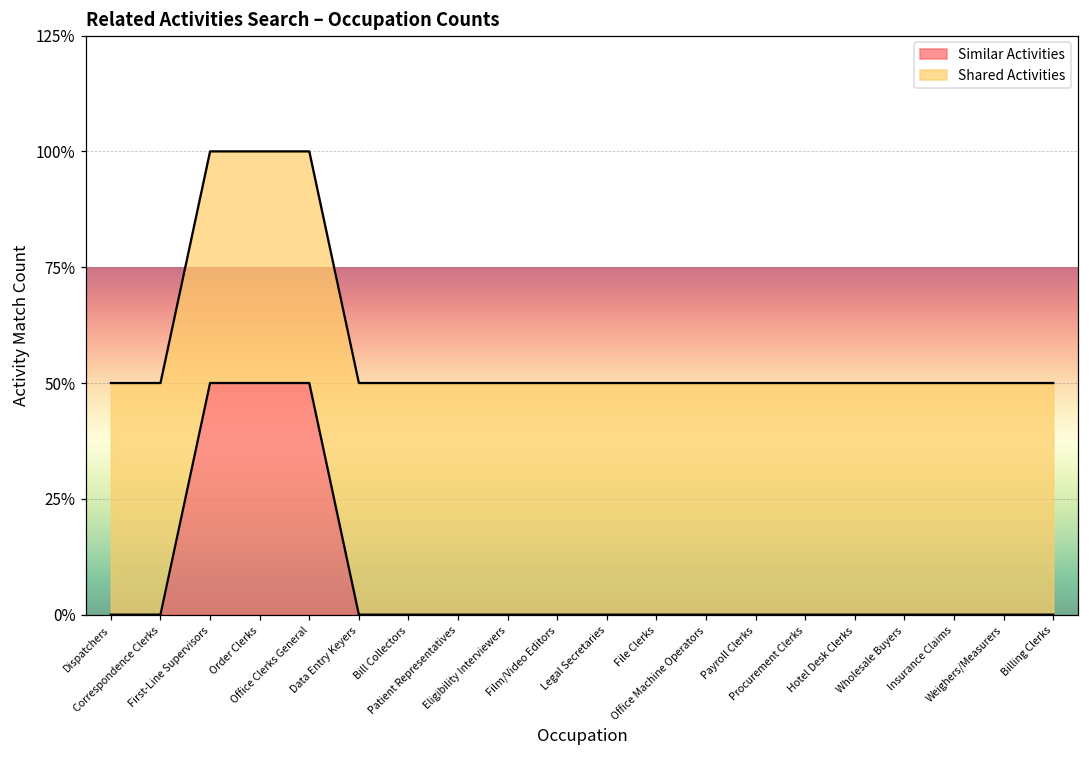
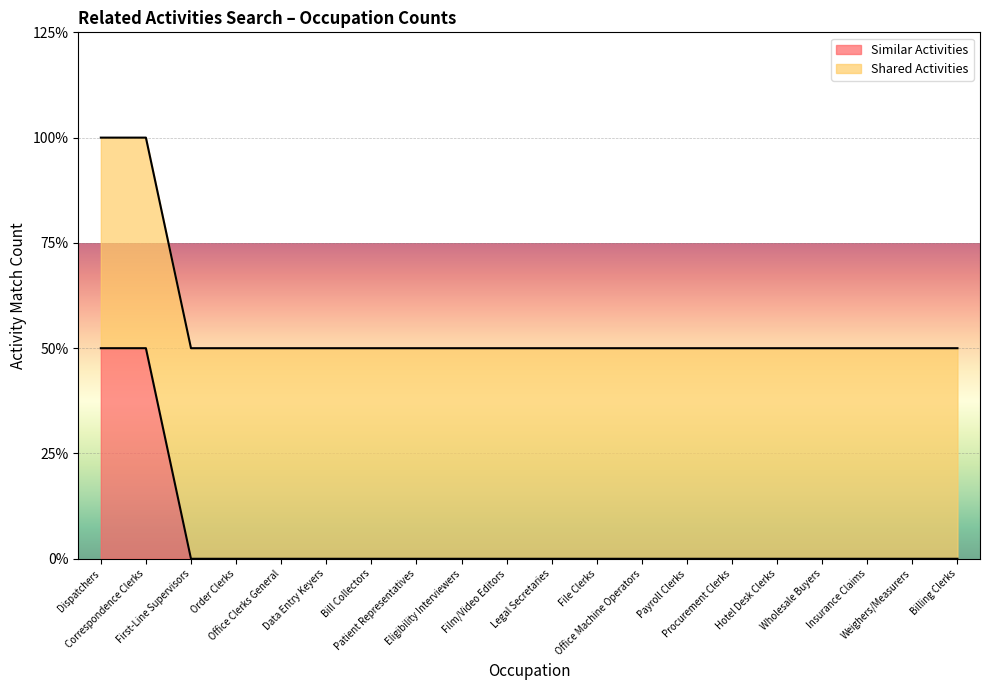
  {
    "Similar Activities": {
-     "Dispatchers": "0%",
-     "Correspondence Clerks": "0%",
-     "First-Line Supervisors": "50%",
-     "Order Clerks": "50%",
-     "Office Clerks General": "50%",
+     "Dispatchers": "50%",
+     "Correspondence Clerks": "50%",
+     "First-Line Supervisors": "0%",
+     "Order Clerks": "0%",
+     "Office Clerks General": "0%",
      "Data Entry Keyers": "0%",
      "Bill Collectors": "0%",
      "Patient Representatives": "0%",
      "Eligibility Interviewers": "0%",
      "Film/Video Editors": "0%",
      "Legal Secretaries": "0%",
      "File Clerks": "0%",
      "Office Machine Operators": "0%",
      "Payroll Clerks": "0%",
      "Procurement Clerks": "0%",
      "Hotel Desk Clerks": "0%",
      "Wholesale Buyers": "0%",
      "Insurance Claims": "0%",
      "Weighers/Measurers": "0%",
      "Billing Clerks": "0%"
    },
    "Shared Activities": {
      "Dispatchers": "50%",
      "Correspondence Clerks": "50%",
      "First-Line Supervisors": "50%",
      "Order Clerks": "50%",
      "Office Clerks General": "50%",
      "Data Entry Keyers": "50%",
      "Bill Collectors": "50%",
      "Patient Representatives": "50%",
      "Eligibility Interviewers": "50%",
      "Film/Video Editors": "50%",
      "Legal Secretaries": "50%",
      "File Clerks": "50%",
      "Office Machine Operators": "50%",
      "Payroll Clerks": "50%",
      "Procurement Clerks": "50%",
      "Hotel Desk Clerks": "50%",
      "Wholesale Buyers": "50%",
      "Insurance Claims": "50%",
      "Weighers/Measurers": "50%",
      "Billing Clerks": "50%"
    }
  }
